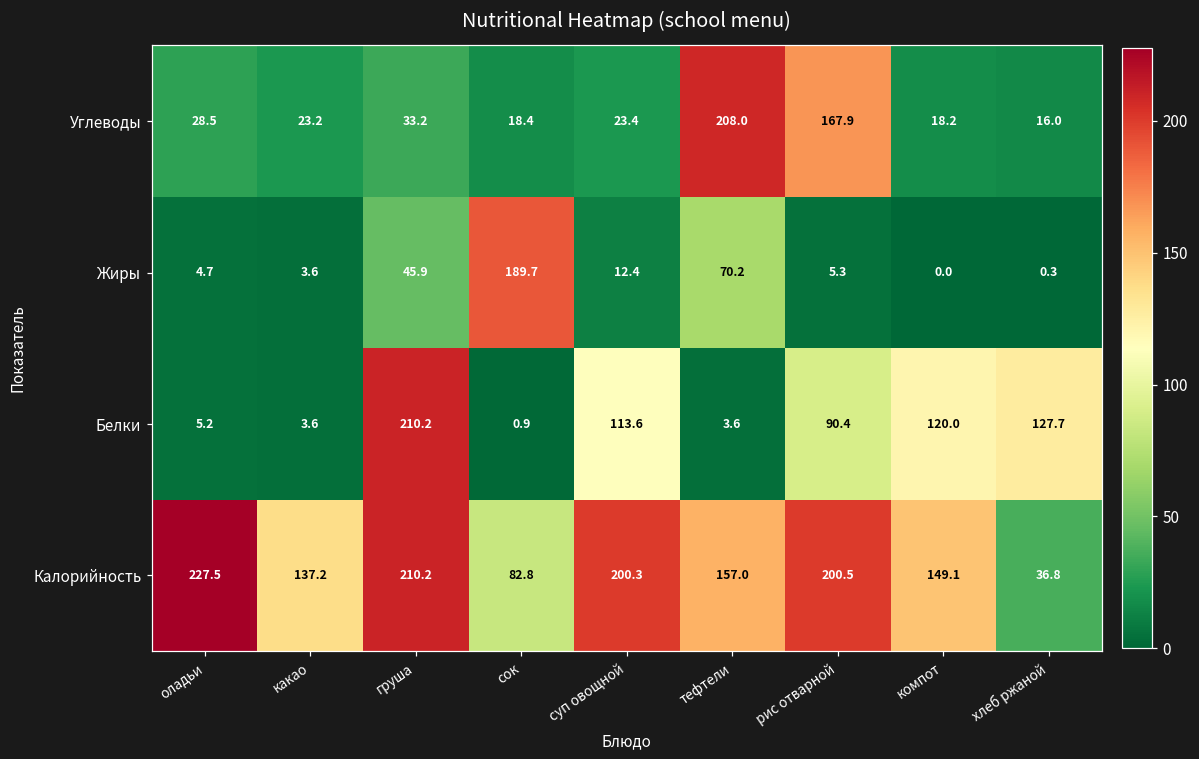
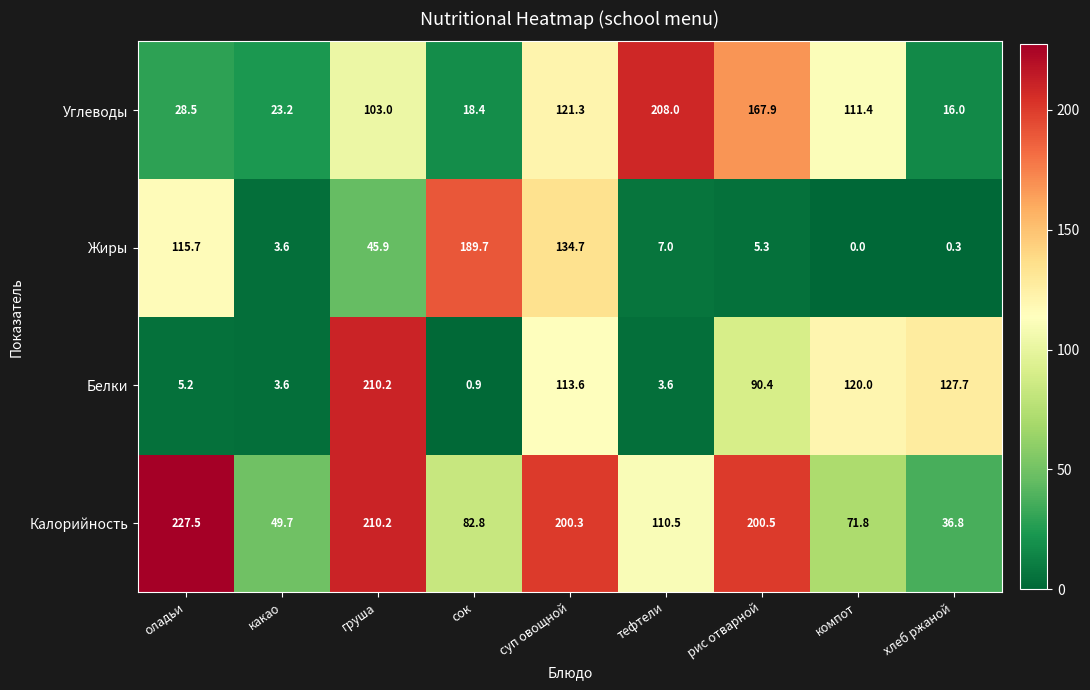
  {
    "Углеводы": {
      "оладьи": 28.5,
      "какао": 23.2,
-     "груша": 33.2,
+     "груша": 103.0,
      "сок": 18.4,
-     "суп овощной": 23.4,
+     "суп овощной": 121.3,
      "тефтели": 208.0,
      "рис отварной": 167.9,
-     "компот": 18.2,
+     "компот": 111.4,
      "хлеб ржаной": 16.0
    },
    "Жиры": {
-     "оладьи": 4.7,
+     "оладьи": 115.7,
      "какао": 3.6,
      "груша": 45.9,
      "сок": 189.7,
-     "суп овощной": 12.4,
-     "тефтели": 70.2,
+     "суп овощной": 134.7,
+     "тефтели": 7.0,
      "рис отварной": 5.3,
      "компот": 0.0,
      "хлеб ржаной": 0.3
    },
    "Белки": {
      "оладьи": 5.2,
      "какао": 3.6,
      "груша": 210.2,
      "сок": 0.9,
      "суп овощной": 113.6,
      "тефтели": 3.6,
      "рис отварной": 90.4,
      "компот": 120.0,
      "хлеб ржаной": 127.7
    },
    "Калорийность": {
      "оладьи": 227.5,
-     "какао": 137.2,
+     "какао": 49.7,
      "груша": 210.2,
      "сок": 82.8,
      "суп овощной": 200.3,
-     "тефтели": 157.0,
+     "тефтели": 110.5,
      "рис отварной": 200.5,
-     "компот": 149.1,
+     "компот": 71.8,
      "хлеб ржаной": 36.8
    }
  }
